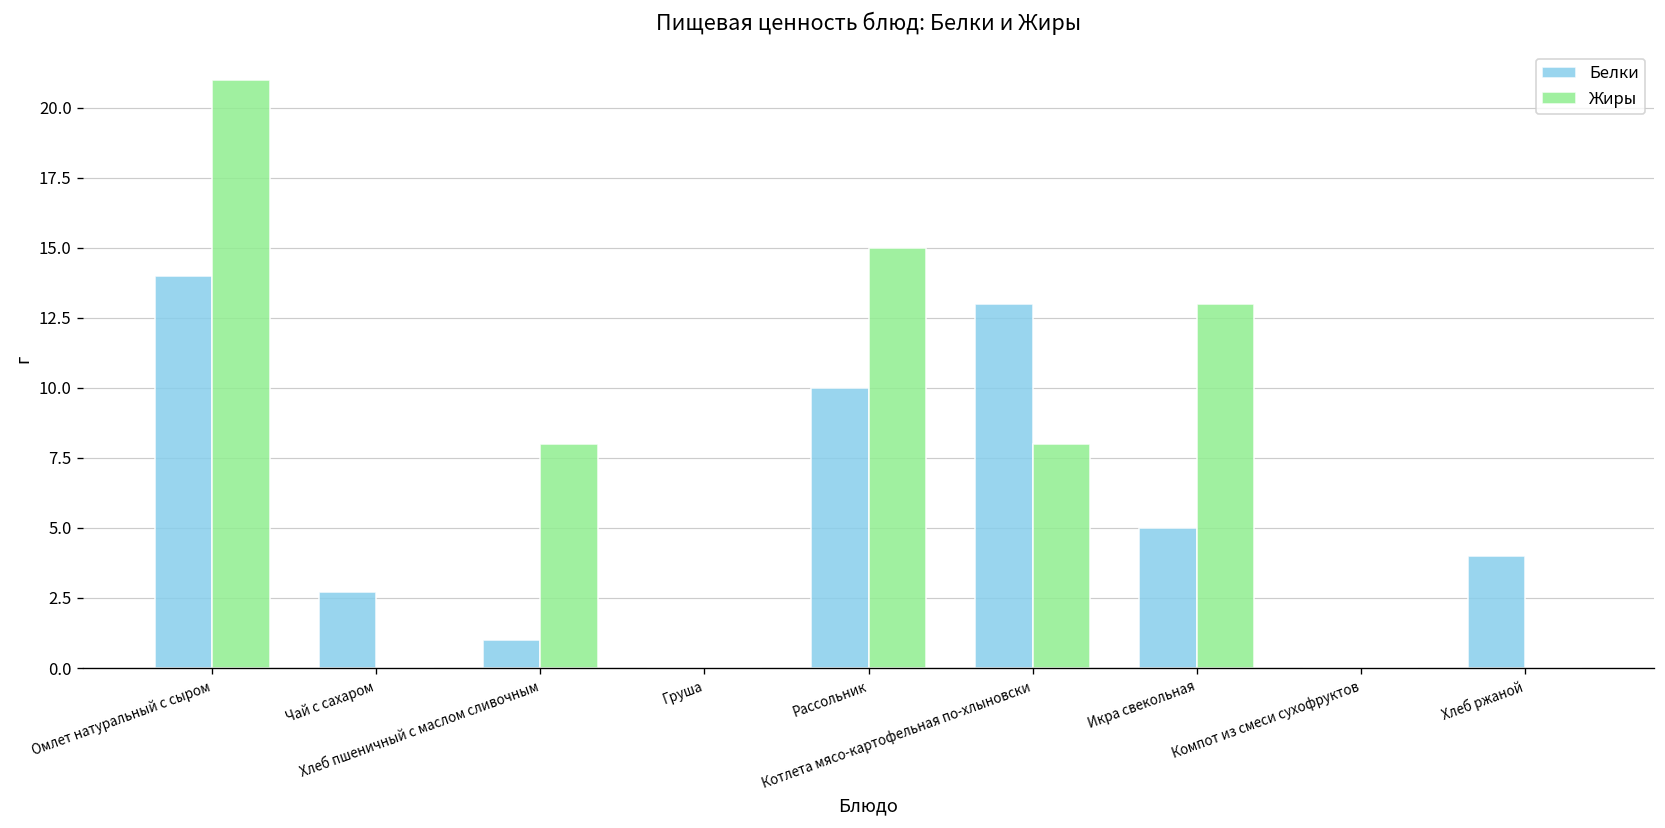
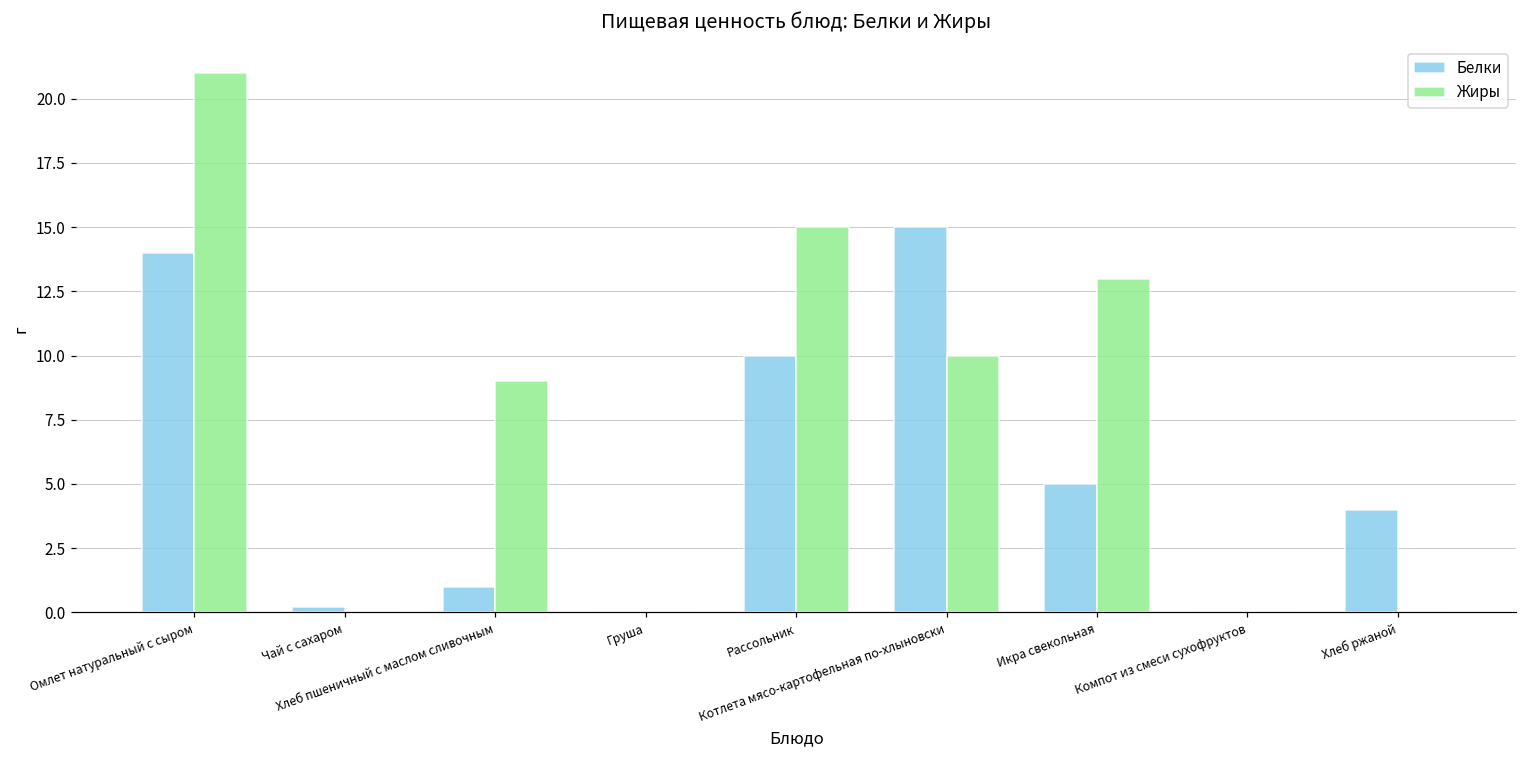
  {
    "Белки": {
      "Омлет натуральный с сыром": 14.0,
-     "Чай с сахаром": 2.7,
+     "Чай с сахаром": 0.2,
      "Хлеб пшеничный с маслом сливочным": 1.0,
      "Груша": 0.0,
      "Рассольник": 10.0,
-     "Котлета мясо-картофельная по-хлыновски": 13,
+     "Котлета мясо-картофельная по-хлыновски": 15,
      "Икра свекольная": 5.0,
      "Компот из смеси сухофруктов": 0.0,
      "Хлеб ржаной": 4.0
    },
    "Жиры": {
      "Омлет натуральный с сыром": 21,
      "Чай с сахаром": 0,
-     "Хлеб пшеничный с маслом сливочным": 8,
+     "Хлеб пшеничный с маслом сливочным": 9,
      "Груша": 0,
      "Рассольник": 15,
-     "Котлета мясо-картофельная по-хлыновски": 8,
+     "Котлета мясо-картофельная по-хлыновски": 10,
      "Икра свекольная": 13,
      "Компот из смеси сухофруктов": 0,
      "Хлеб ржаной": 0
    }
  }
